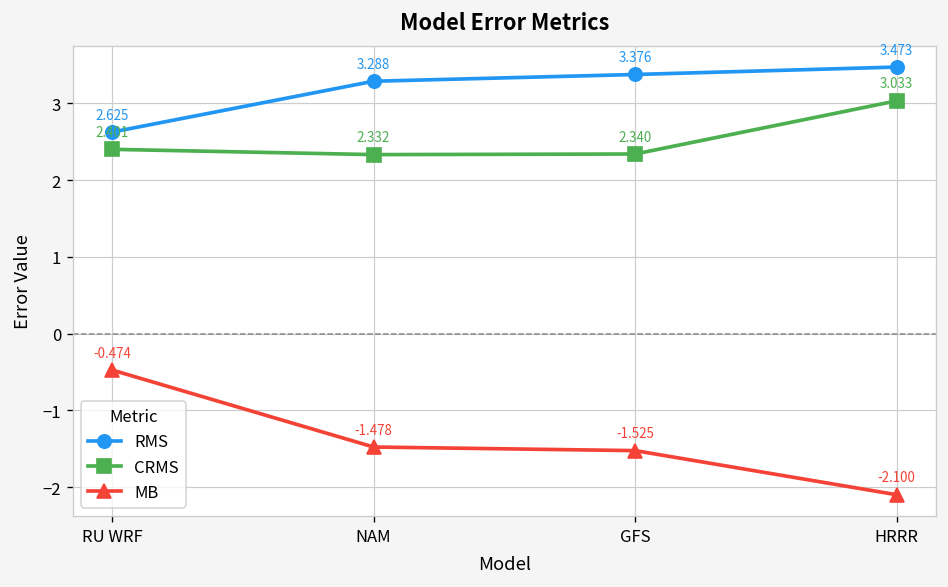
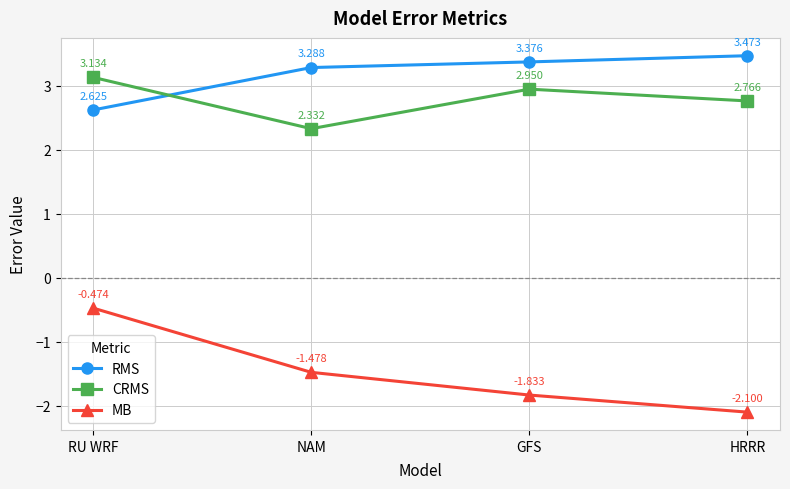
  {
    "RMS": {
      "RU WRF": 2.625,
      "NAM": 3.288,
      "GFS": 3.376,
      "HRRR": 3.473
    },
    "CRMS": {
-     "RU WRF": 2.401,
+     "RU WRF": 3.134,
      "NAM": 2.332,
-     "GFS": 2.340,
-     "HRRR": 3.033
+     "GFS": 2.950,
+     "HRRR": 2.766
    },
    "MB": {
      "RU WRF": -0.474,
      "NAM": -1.478,
-     "GFS": -1.525,
+     "GFS": -1.833,
      "HRRR": -2.100
    }
  }
